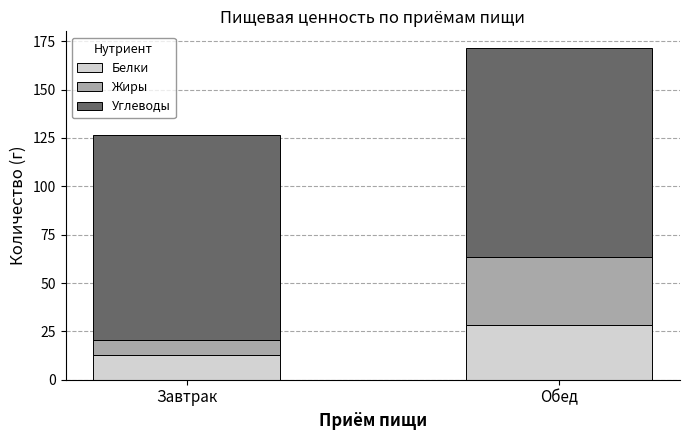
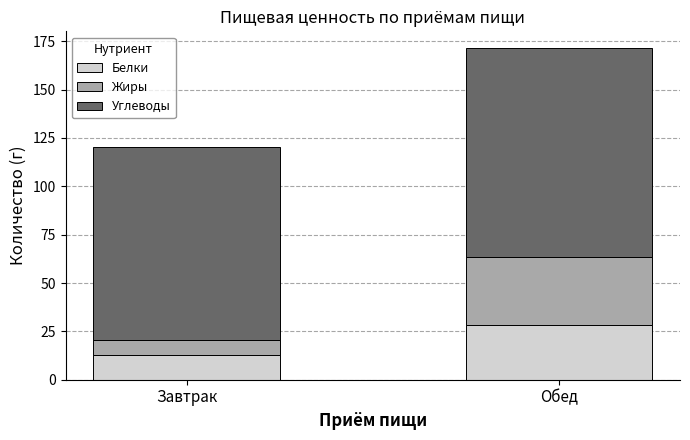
  {
    "Белки": {
      "Завтрак": 13,
      "Обед": 28
    },
    "Жиры": {
      "Завтрак": 8,
      "Обед": 35
    },
    "Углеводы": {
-     "Завтрак": 106,
+     "Завтрак": 100,
      "Обед": 108
    }
  }
